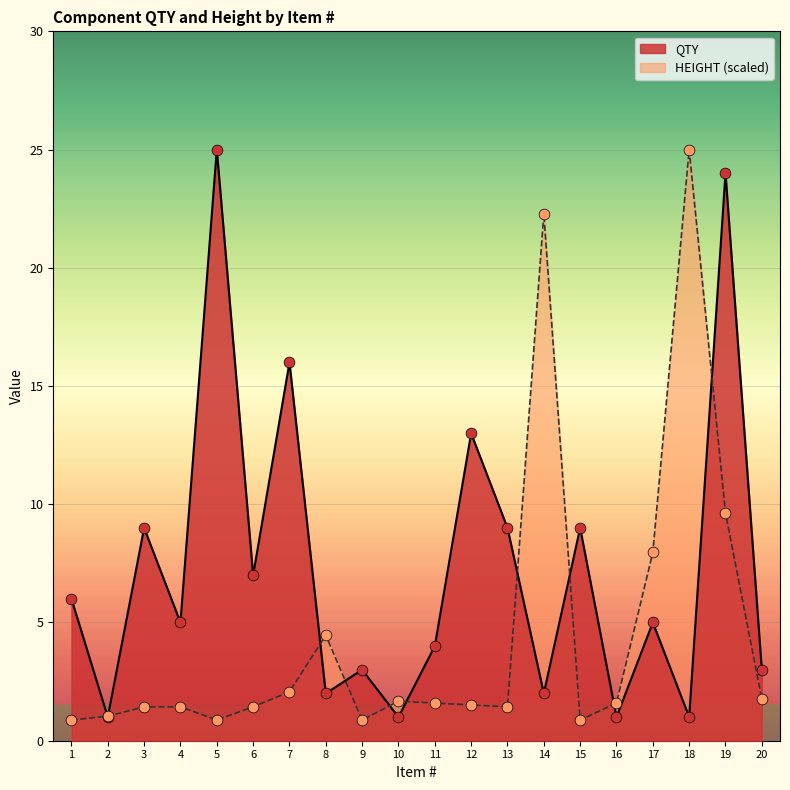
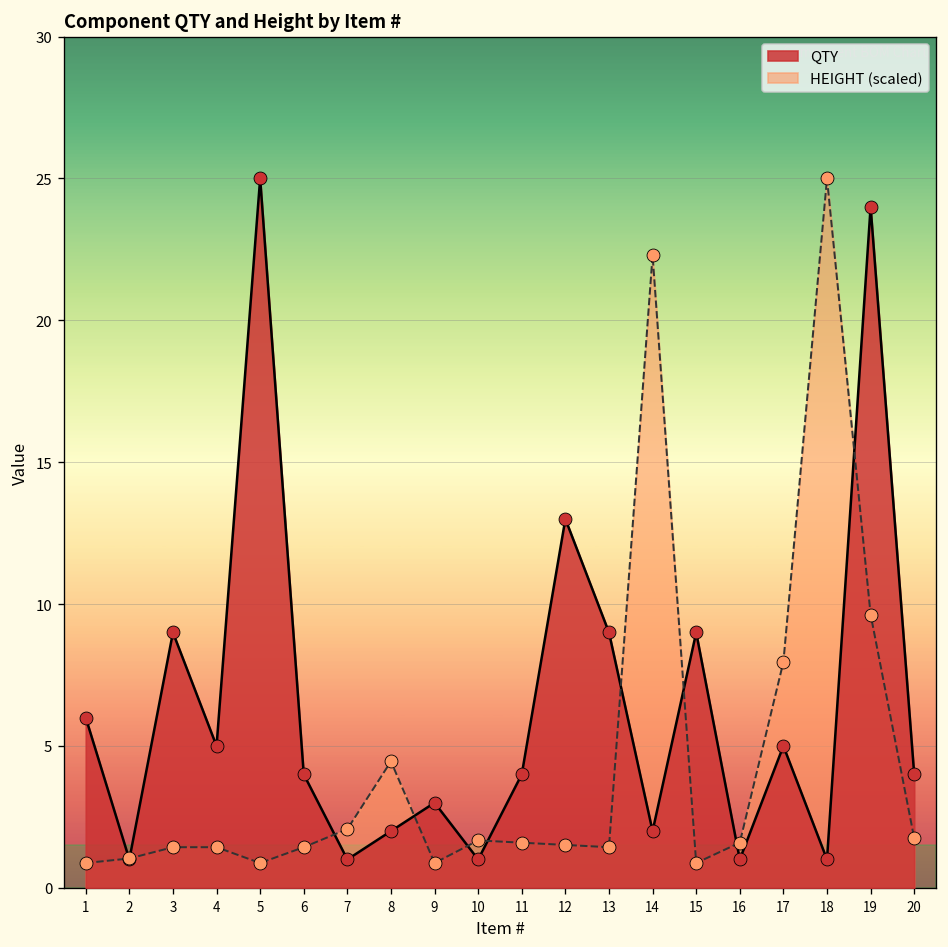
  {
    "QTY": {
      "1": 6,
      "3": 9,
      "4": 5,
      "5": 25,
-     "6": 7,
-     "7": 16,
+     "6": 4,
+     "7": 1,
      "8": 2,
      "9": 3,
      "10": 1,
      "11": 4,
      "12": 13,
      "13": 9,
      "14": 2,
      "15": 9,
      "16": 1,
      "17": 5,
      "18": 1,
      "19": 24,
-     "20": 3
+     "20": 4
    },
    "HEIGHT (scaled)": {
      "1": 0.9,
      "3": 1.4,
      "4": 1.4,
      "5": 0.9,
      "6": 1.4,
      "7": 2,
      "8": 4.5,
      "9": 0.9,
      "10": 1.7,
      "11": 1.6,
      "12": 1.5,
      "13": 1.4,
      "14": 22.3,
      "15": 0.9,
      "16": 1.6,
      "17": 8,
      "18": 25,
      "19": 9.6,
      "20": 1.8
    }
  }
